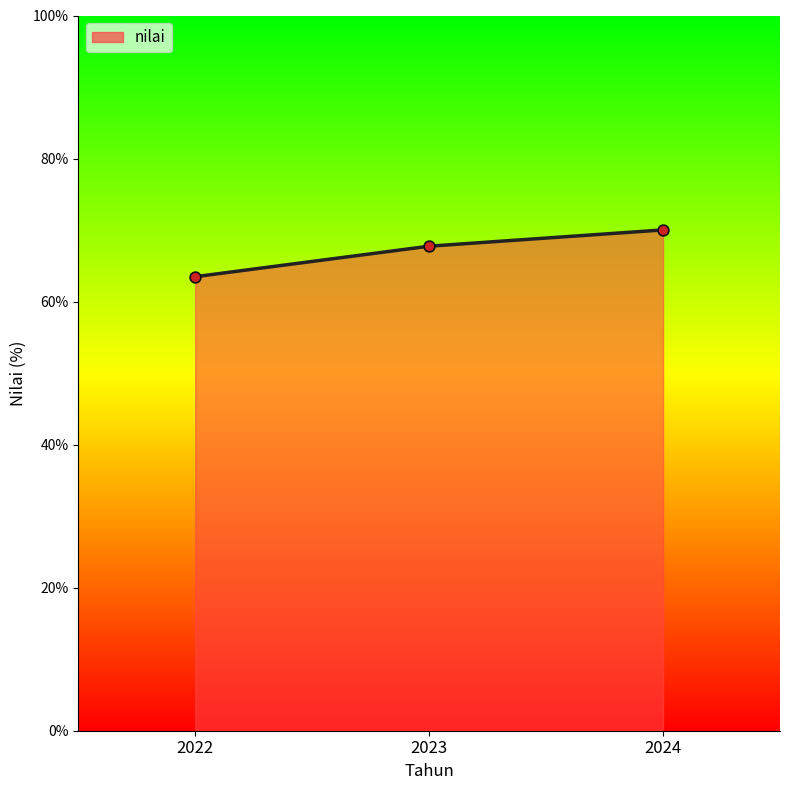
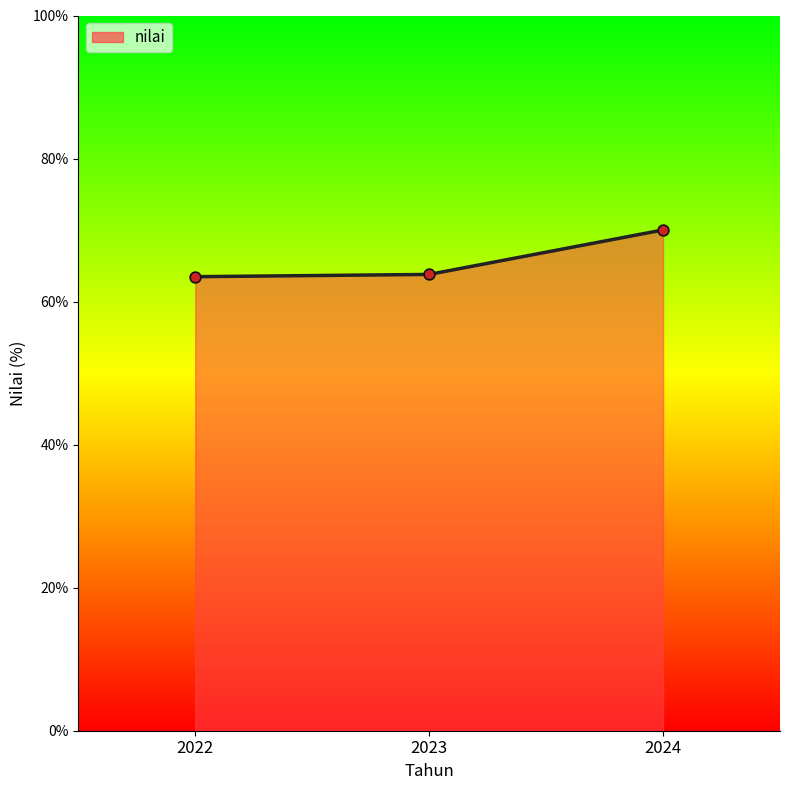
  {
    "2022": "63%",
-   "2023": "68%",
+   "2023": "64%",
    "2024": "70%"
  }
